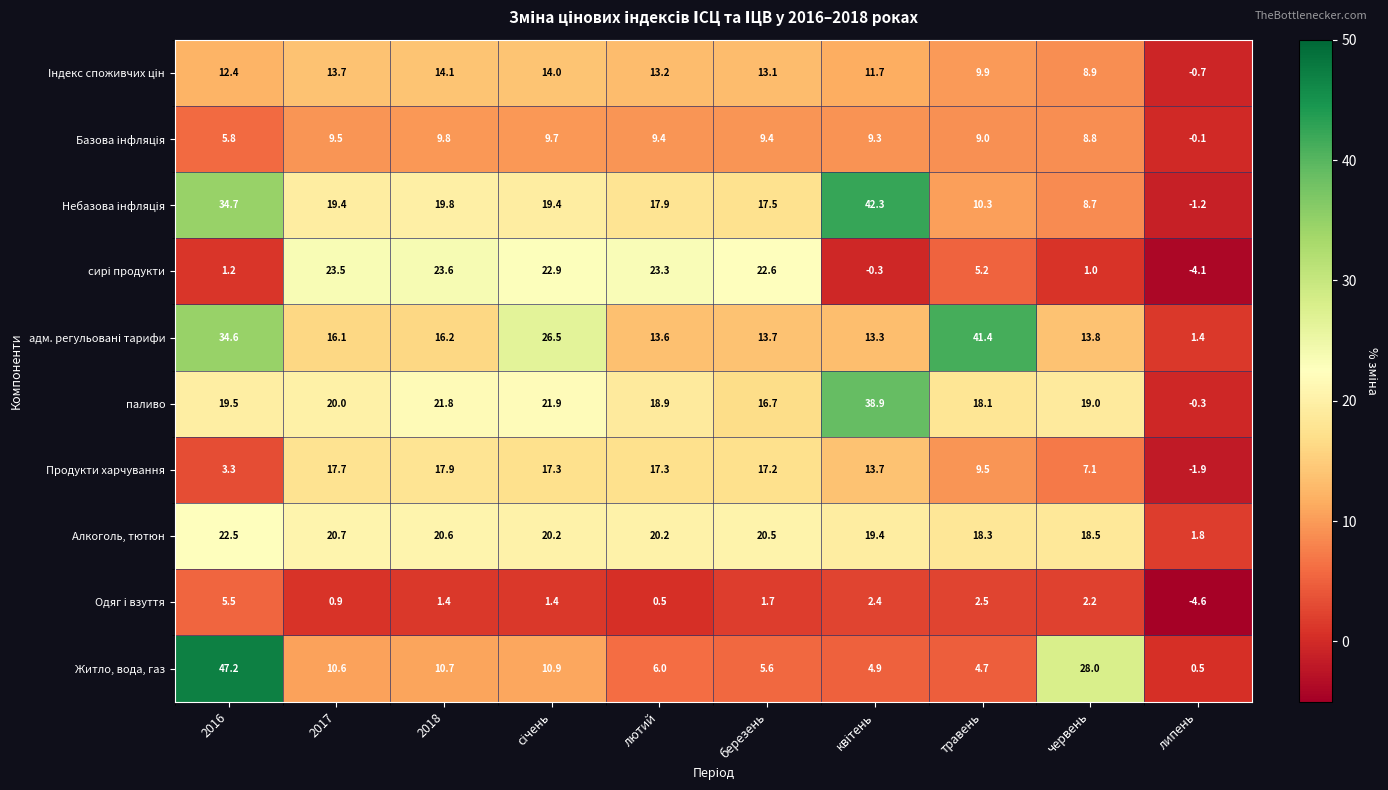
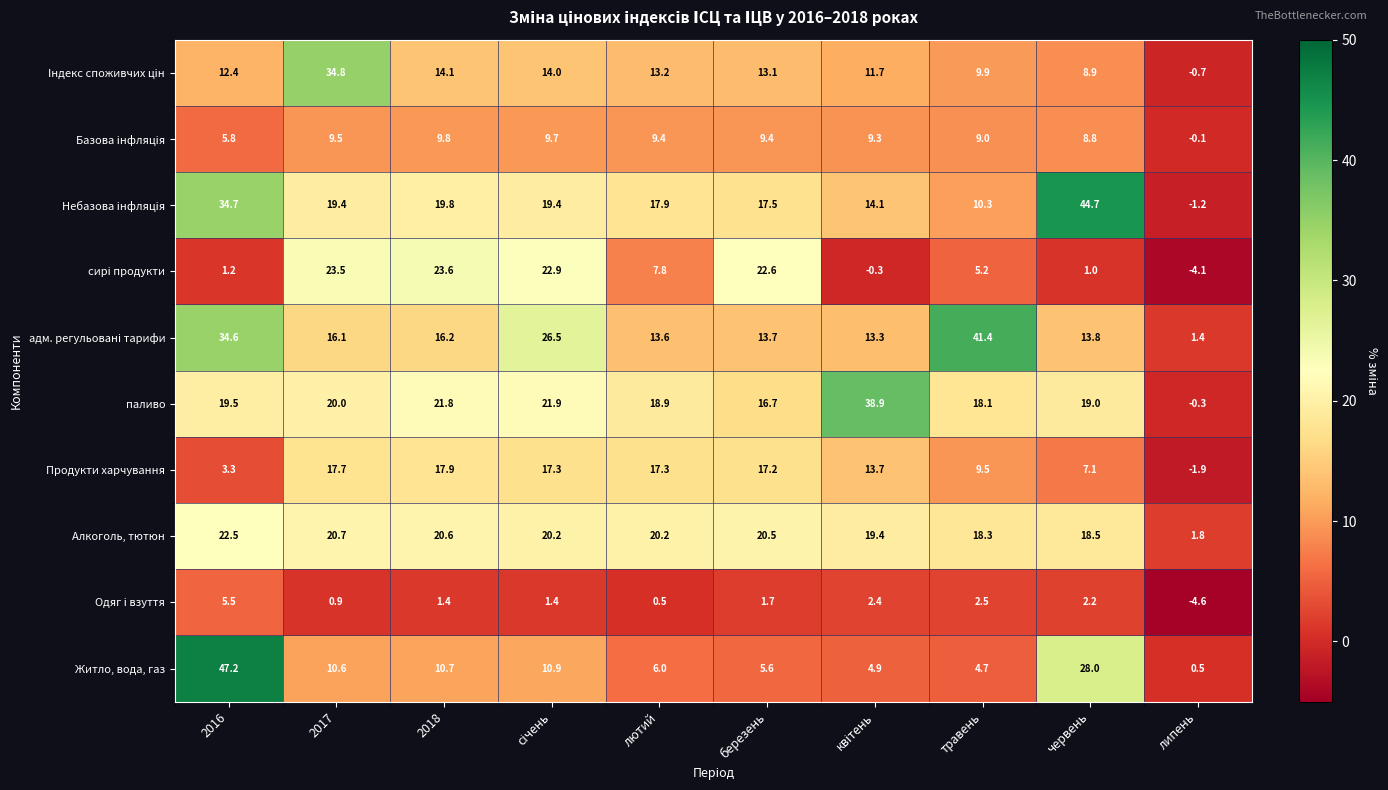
  {
    "Індекс споживчих цін": {
      "2016": 12.4,
-     "2017": 13.7,
+     "2017": 34.8,
      "2018": 14.1,
      "січень": 14.0,
      "лютий": 13.2,
      "березень": 13.1,
      "квітень": 11.7,
      "травень": 9.9,
      "червень": 8.9,
      "липень": -0.7
    },
    "Базова інфляція": {
      "2016": 5.8,
      "2017": 9.5,
      "2018": 9.8,
      "січень": 9.7,
      "лютий": 9.4,
      "березень": 9.4,
      "квітень": 9.3,
      "травень": 9.0,
      "червень": 8.8,
      "липень": -0.1
    },
    "Небазова інфляція": {
      "2016": 34.7,
      "2017": 19.4,
      "2018": 19.8,
      "січень": 19.4,
      "лютий": 17.9,
      "березень": 17.5,
-     "квітень": 42.3,
+     "квітень": 14.1,
      "травень": 10.3,
-     "червень": 8.7,
+     "червень": 44.7,
      "липень": -1.2
    },
    "сирі продукти": {
      "2016": 1.2,
      "2017": 23.5,
      "2018": 23.6,
      "січень": 22.9,
-     "лютий": 23.3,
+     "лютий": 7.8,
      "березень": 22.6,
      "квітень": -0.3,
      "травень": 5.2,
      "червень": 1.0,
      "липень": -4.1
    },
    "адм. регульовані тарифи": {
      "2016": 34.6,
      "2017": 16.1,
      "2018": 16.2,
      "січень": 26.5,
      "лютий": 13.6,
      "березень": 13.7,
      "квітень": 13.3,
      "травень": 41.4,
      "червень": 13.8,
      "липень": 1.4
    },
    "паливо": {
      "2016": 19.5,
      "2017": 20.0,
      "2018": 21.8,
      "січень": 21.9,
      "лютий": 18.9,
      "березень": 16.7,
      "квітень": 38.9,
      "травень": 18.1,
      "червень": 19.0,
      "липень": -0.3
    },
    "Продукти харчування": {
      "2016": 3.3,
      "2017": 17.7,
      "2018": 17.9,
      "січень": 17.3,
      "лютий": 17.3,
      "березень": 17.2,
      "квітень": 13.7,
      "травень": 9.5,
      "червень": 7.1,
      "липень": -1.9
    },
    "Алкоголь, тютюн": {
      "2016": 22.5,
      "2017": 20.7,
      "2018": 20.6,
      "січень": 20.2,
      "лютий": 20.2,
      "березень": 20.5,
      "квітень": 19.4,
      "травень": 18.3,
      "червень": 18.5,
      "липень": 1.8
    },
    "Одяг і взуття": {
      "2016": 5.5,
      "2017": 0.9,
      "2018": 1.4,
      "січень": 1.4,
      "лютий": 0.5,
      "березень": 1.7,
      "квітень": 2.4,
      "травень": 2.5,
      "червень": 2.2,
      "липень": -4.6
    },
    "Житло, вода, газ": {
      "2016": 47.2,
      "2017": 10.6,
      "2018": 10.7,
      "січень": 10.9,
      "лютий": 6.0,
      "березень": 5.6,
      "квітень": 4.9,
      "травень": 4.7,
      "червень": 28.0,
      "липень": 0.5
    }
  }
